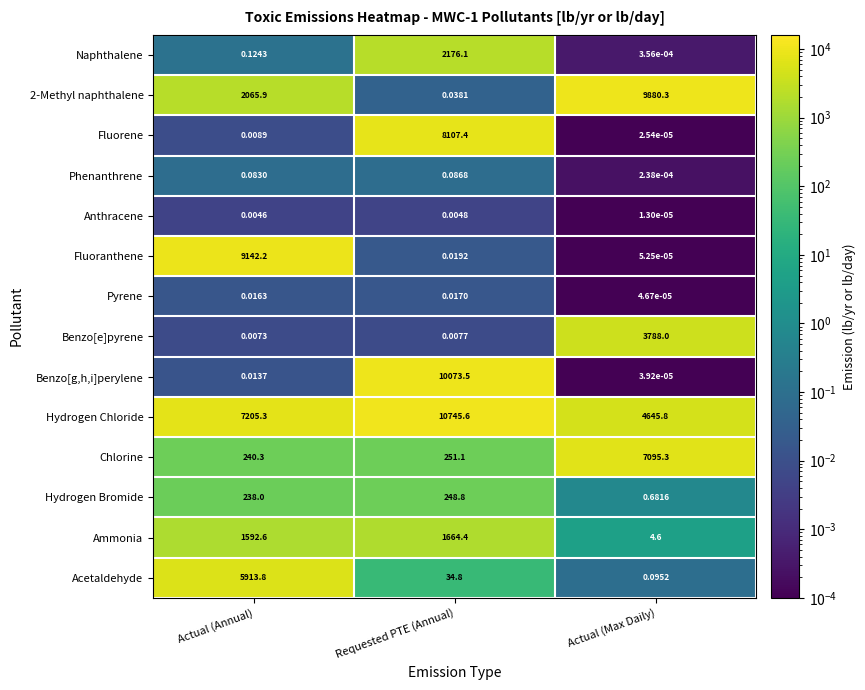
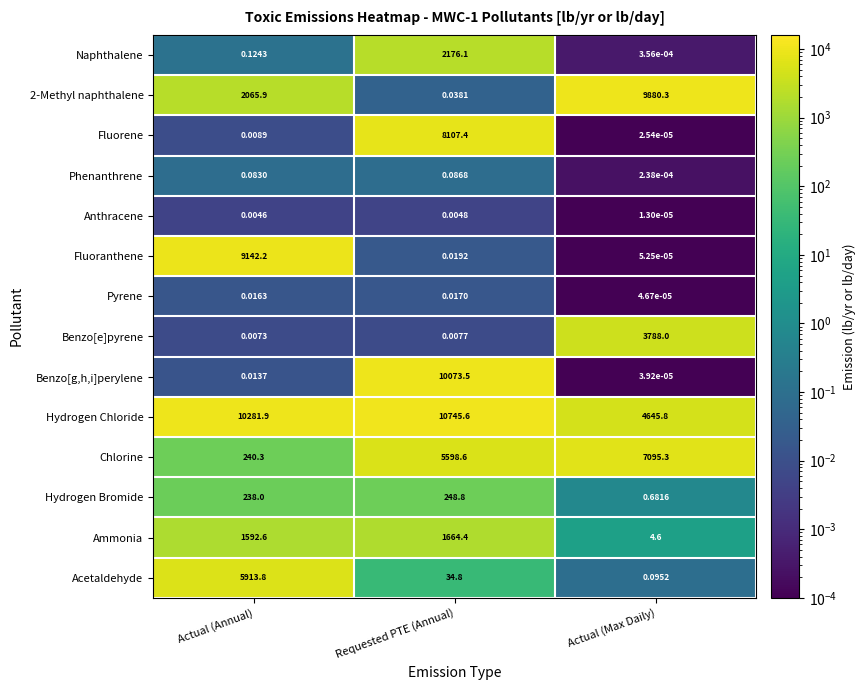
  {
    "Naphthalene": {
      "Actual (Annual)": "0.1243",
      "Requested PTE (Annual)": "2176.1",
      "Actual (Max Daily)": "3.56e-04"
    },
    "2-Methyl naphthalene": {
      "Actual (Annual)": "2065.9",
      "Requested PTE (Annual)": "0.0381",
      "Actual (Max Daily)": "9880.3"
    },
    "Fluorene": {
      "Actual (Annual)": "0.0089",
      "Requested PTE (Annual)": "8107.4",
      "Actual (Max Daily)": "2.54e-05"
    },
    "Phenanthrene": {
      "Actual (Annual)": "0.0830",
      "Requested PTE (Annual)": "0.0868",
      "Actual (Max Daily)": "2.38e-04"
    },
    "Anthracene": {
      "Actual (Annual)": "0.0046",
      "Requested PTE (Annual)": "0.0048",
      "Actual (Max Daily)": "1.30e-05"
    },
    "Fluoranthene": {
      "Actual (Annual)": "9142.2",
      "Requested PTE (Annual)": "0.0192",
      "Actual (Max Daily)": "5.25e-05"
    },
    "Pyrene": {
      "Actual (Annual)": "0.0163",
      "Requested PTE (Annual)": "0.0170",
      "Actual (Max Daily)": "4.67e-05"
    },
    "Benzo[e]pyrene": {
      "Actual (Annual)": "0.0073",
      "Requested PTE (Annual)": "0.0077",
      "Actual (Max Daily)": "3788.0"
    },
    "Benzo[g,h,i]perylene": {
      "Actual (Annual)": "0.0137",
      "Requested PTE (Annual)": "10073.5",
      "Actual (Max Daily)": "3.92e-05"
    },
    "Hydrogen Chloride": {
-     "Actual (Annual)": "7205.3",
+     "Actual (Annual)": "10281.9",
      "Requested PTE (Annual)": "10745.6",
      "Actual (Max Daily)": "4645.8"
    },
    "Chlorine": {
      "Actual (Annual)": "240.3",
-     "Requested PTE (Annual)": "251.1",
+     "Requested PTE (Annual)": "5598.6",
      "Actual (Max Daily)": "7095.3"
    },
    "Hydrogen Bromide": {
      "Actual (Annual)": "238.0",
      "Requested PTE (Annual)": "248.8",
      "Actual (Max Daily)": "0.6816"
    },
    "Ammonia": {
      "Actual (Annual)": "1592.6",
      "Requested PTE (Annual)": "1664.4",
      "Actual (Max Daily)": "4.6"
    },
    "Acetaldehyde": {
      "Actual (Annual)": "5913.8",
      "Requested PTE (Annual)": "34.8",
      "Actual (Max Daily)": "0.0952"
    }
  }
